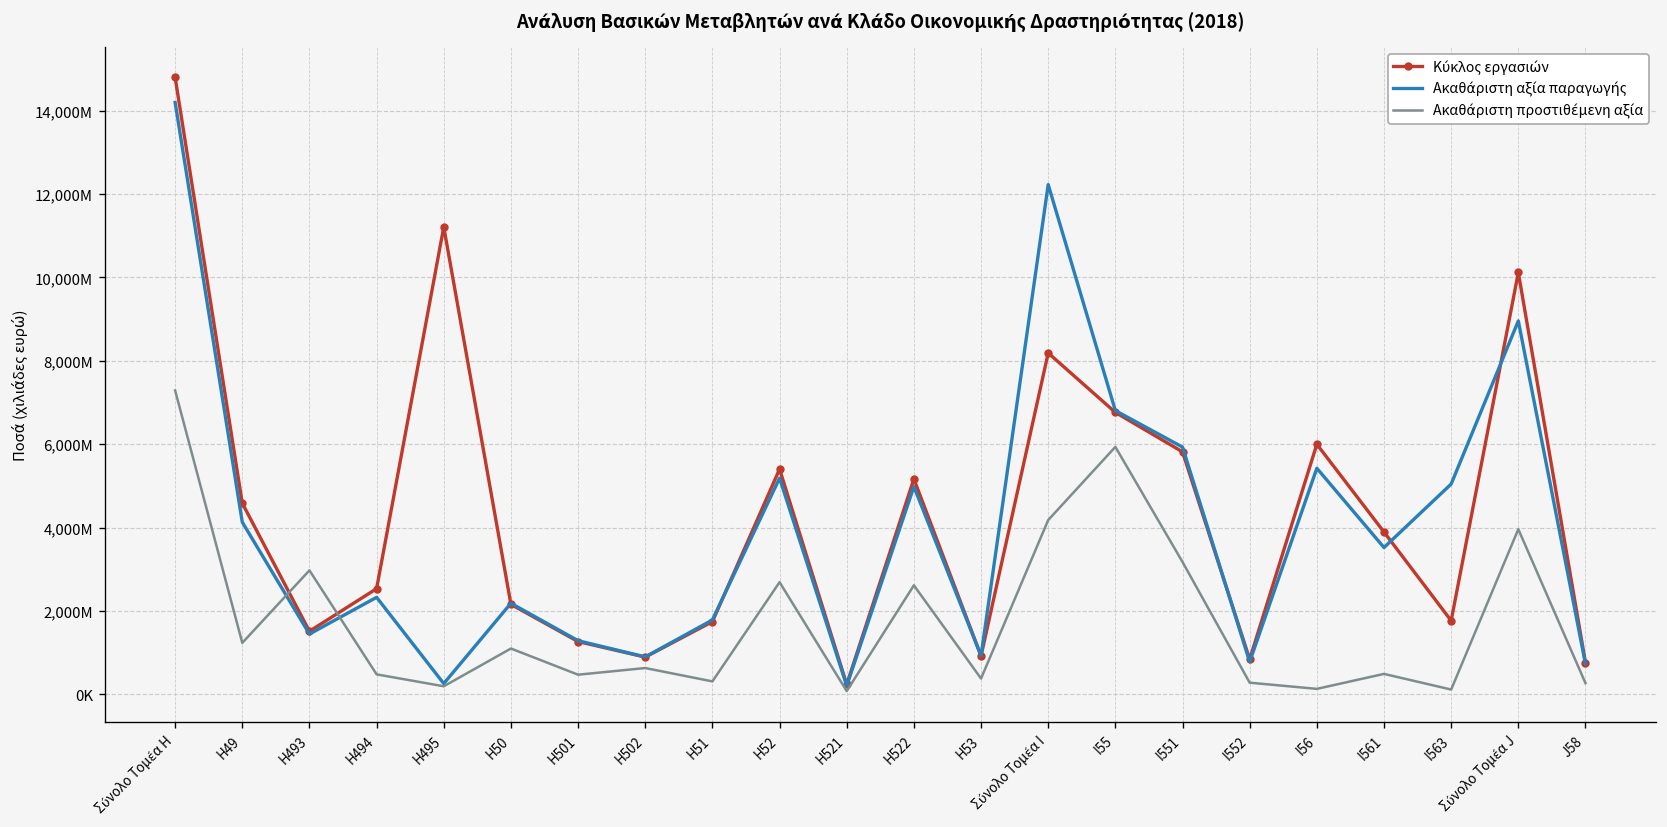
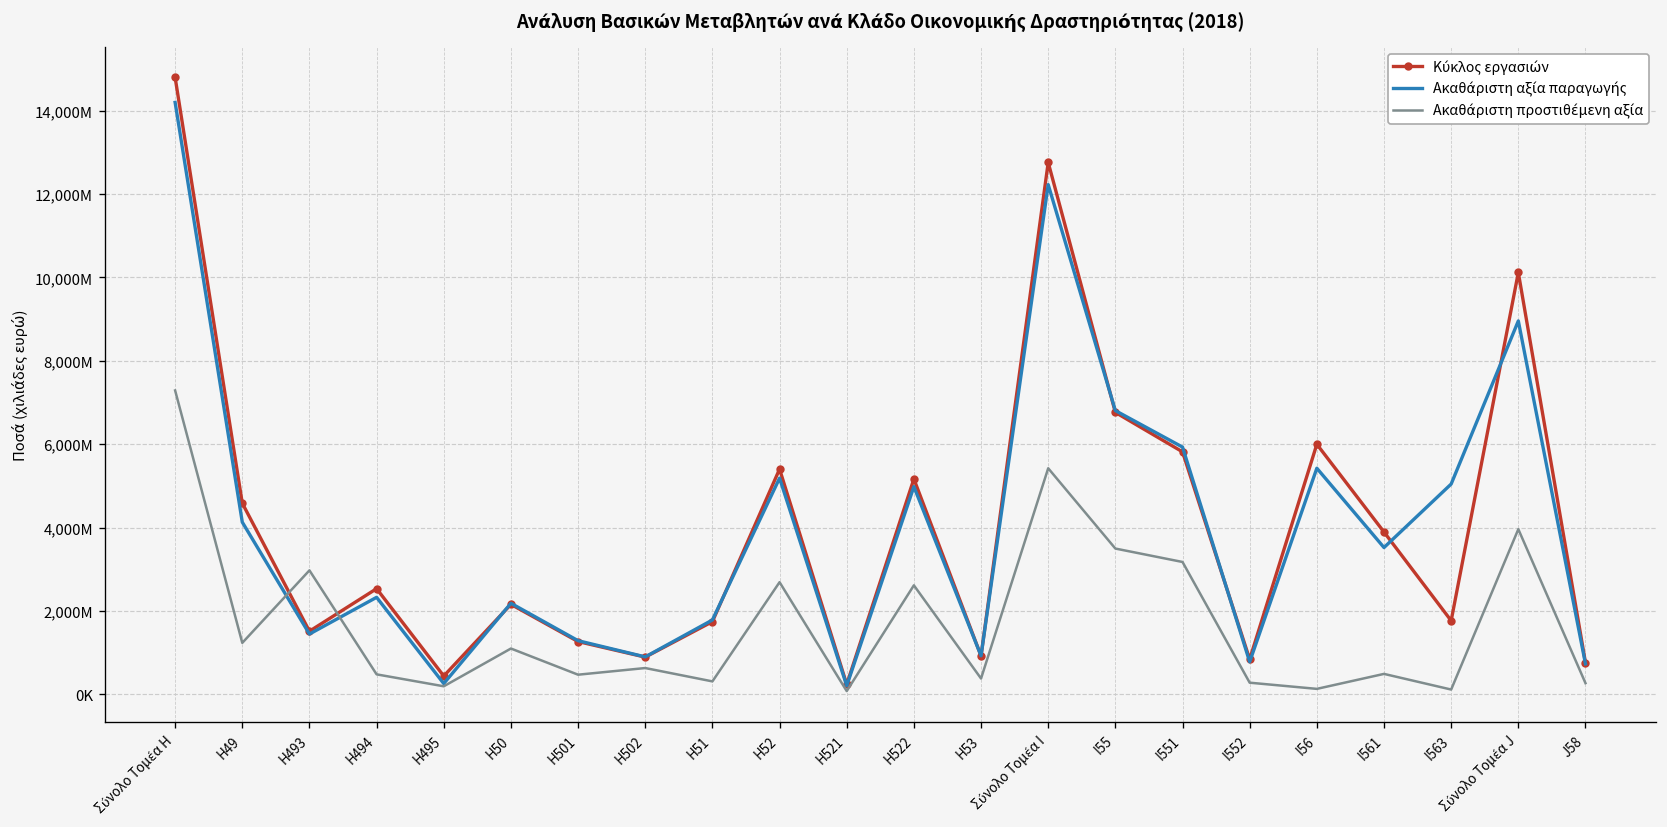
  {
    "Κύκλος εργασιών": {
      "Σύνολο Τομέα H": "14,800,000,000",
      "H49": "4,600,000,000",
      "H494": "2,500,000,000",
-     "H495": "11,200,000,000",
+     "H495": "400,000,000",
      "H52": "5,400,000,000",
      "H522": "5,200,000,000",
-     "Σύνολο Τομέα I": "8,200,000,000",
+     "Σύνολο Τομέα I": "12,800,000,000",
      "I551": "5,800,000,000",
      "I56": "6,000,000,000",
      "I561": "3,900,000,000",
      "I563": "1,800,000,000",
      "Σύνολο Τομέα J": "10,100,000,000"
    },
    "Ακαθάριστη αξία παραγωγής": {
      "Σύνολο Τομέα H": "14,200,000,000",
      "H49": "4,100,000,000",
      "H494": "2,300,000,000",
      "H52": "5,200,000,000",
      "H522": "5,000,000,000",
      "Σύνολο Τομέα I": "12,200,000,000",
      "I551": "5,900,000,000",
      "I56": "5,400,000,000",
      "I561": "3,500,000,000",
      "I563": "5,000,000,000",
      "Σύνολο Τομέα J": "9,000,000,000"
    },
    "Ακαθάριστη προστιθέμενη αξία": {
      "Σύνολο Τομέα H": "7,300,000,000",
      "H49": "1,200,000,000",
      "H493": "3,000,000,000",
      "H494": "500,000,000",
      "H50": "1,100,000,000",
      "H501": "500,000,000",
      "H502": "600,000,000",
      "H51": "300,000,000",
      "H52": "2,700,000,000",
      "H521": "100,000,000",
      "H522": "2,600,000,000",
      "H53": "400,000,000",
-     "Σύνολο Τομέα I": "4,200,000,000",
-     "I55": "5,900,000,000",
+     "Σύνολο Τομέα I": "5,400,000,000",
+     "I55": "3,500,000,000",
      "I551": "3,200,000,000",
      "I552": "300,000,000",
      "I56": "100,000,000",
      "I561": "500,000,000",
      "I563": "100,000,000",
      "Σύνολο Τομέα J": "4,000,000,000",
      "J58": "300,000,000"
    }
  }
